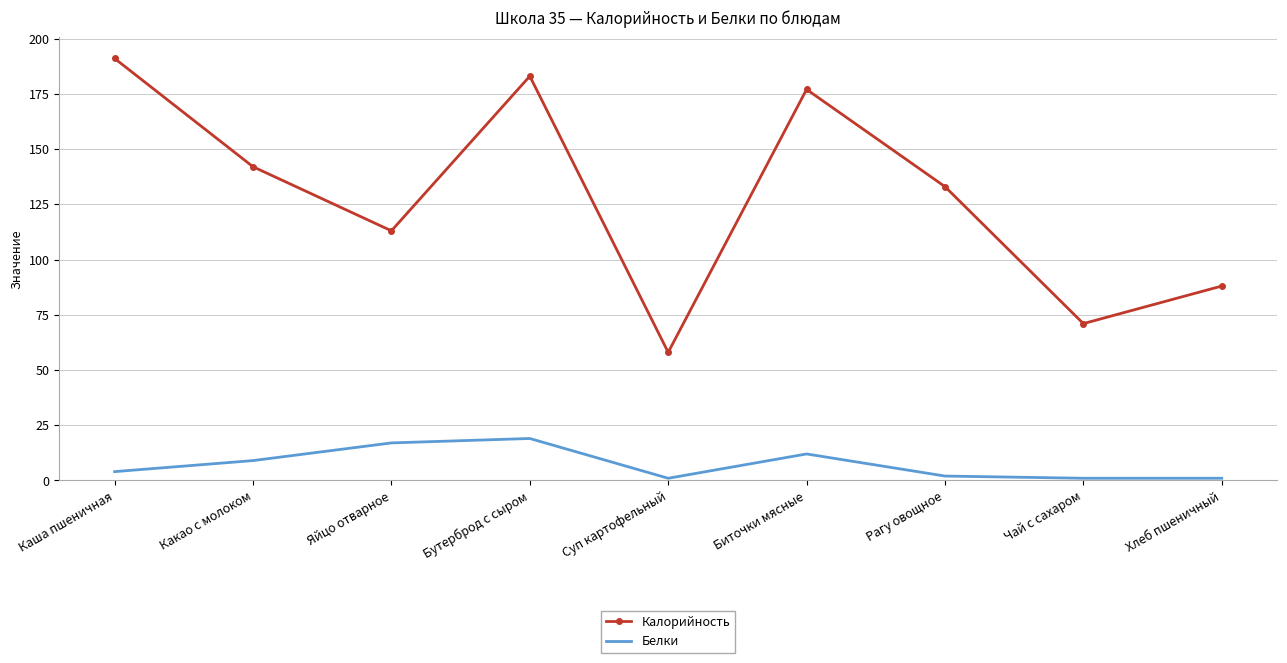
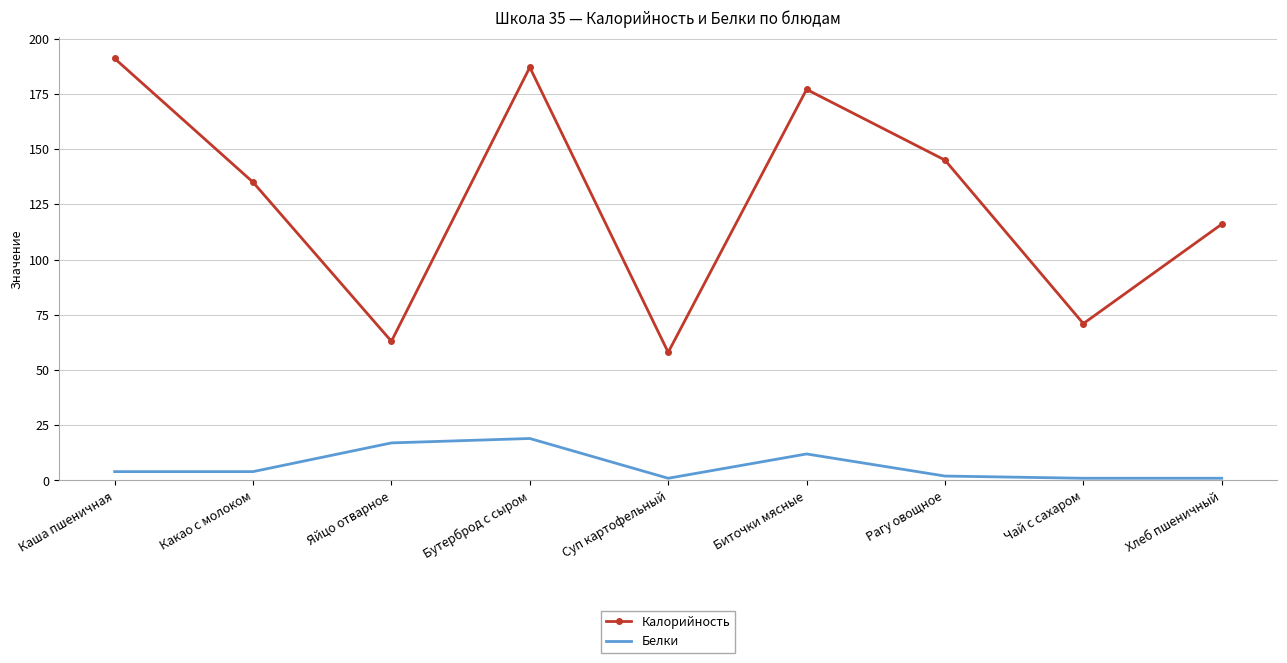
  {
    "Калорийность": {
      "Каша пшеничная": 191,
-     "Какао с молоком": 142,
-     "Яйцо отварное": 113,
-     "Бутерброд с сыром": 183,
+     "Какао с молоком": 135,
+     "Яйцо отварное": 63,
+     "Бутерброд с сыром": 187,
      "Суп картофельный": 58,
      "Биточки мясные": 177,
-     "Рагу овощное": 133,
+     "Рагу овощное": 145,
      "Чай с сахаром": 71,
-     "Хлеб пшеничный": 88
+     "Хлеб пшеничный": 116
    },
    "Белки": {
      "Каша пшеничная": 4,
-     "Какао с молоком": 9,
+     "Какао с молоком": 4,
      "Яйцо отварное": 17,
      "Бутерброд с сыром": 19,
      "Суп картофельный": 1,
      "Биточки мясные": 12,
      "Рагу овощное": 2,
      "Чай с сахаром": 1,
      "Хлеб пшеничный": 1
    }
  }
